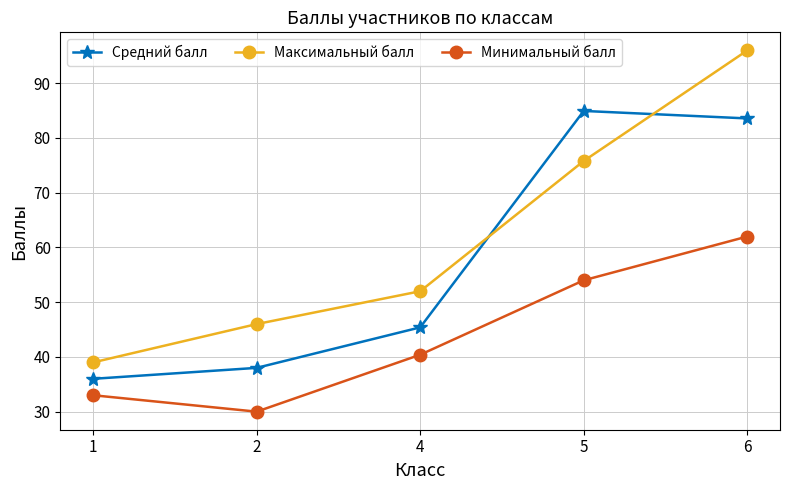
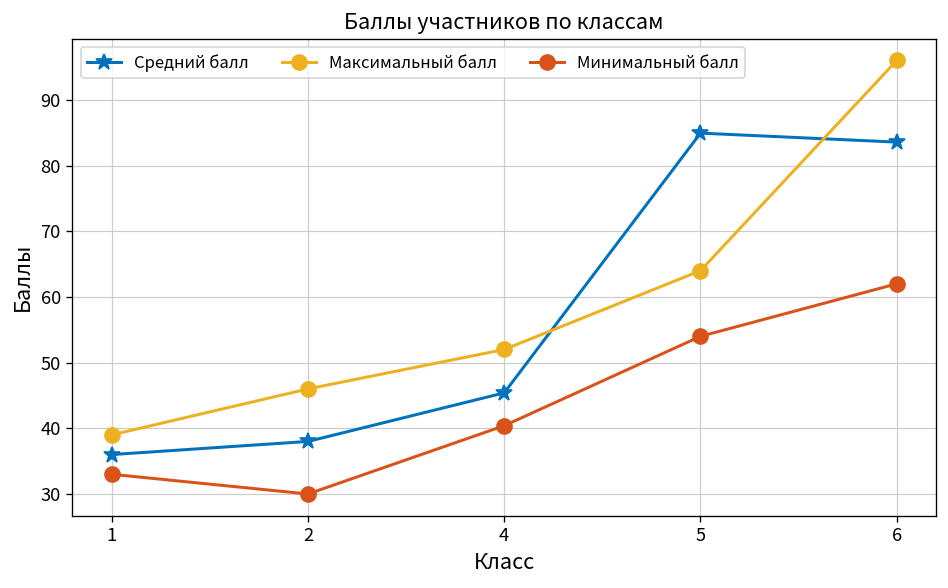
  {
    "Средний балл": {
      "1": 36,
      "2": 38,
      "4": 45,
      "5": 85,
      "6": 84
    },
    "Максимальный балл": {
      "1": 39,
      "2": 46,
      "4": 52,
-     "5": 76,
+     "5": 64,
      "6": 96
    },
    "Минимальный балл": {
      "1": 33,
      "2": 30,
      "4": 40,
      "5": 54,
      "6": 62
    }
  }
